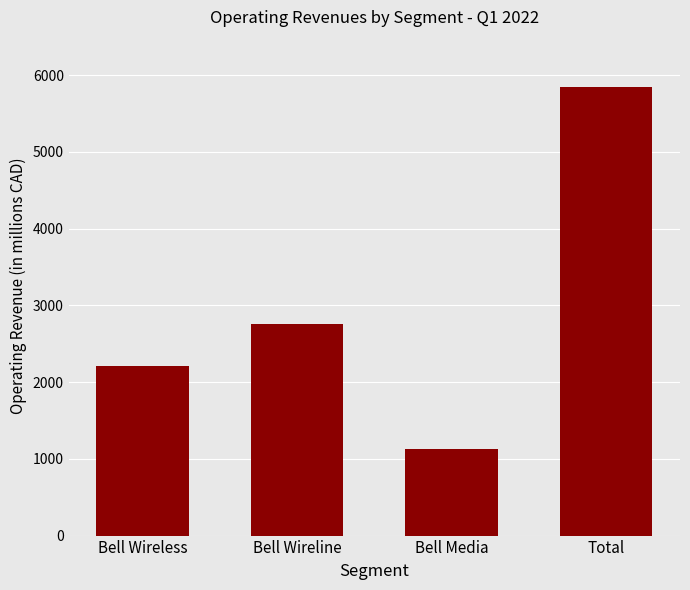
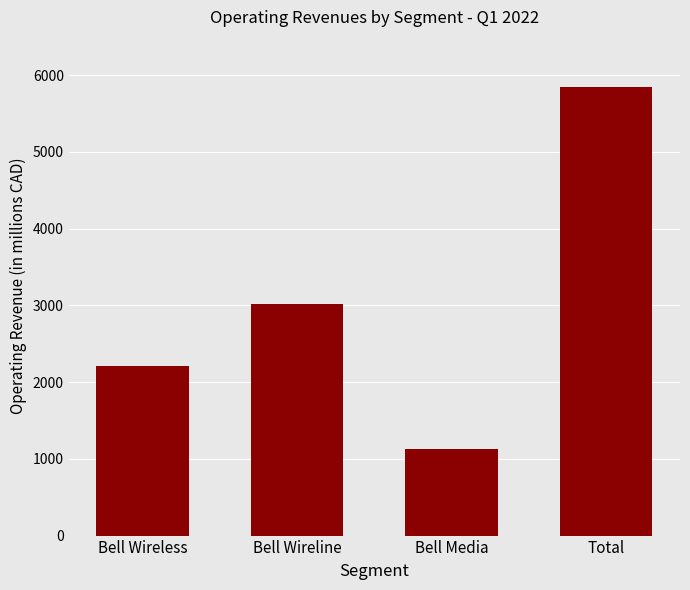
  {
    "Bell Wireless": 2200,
-   "Bell Wireline": 2800,
+   "Bell Wireline": 3000,
    "Bell Media": 1100,
    "Total": 5900
  }
